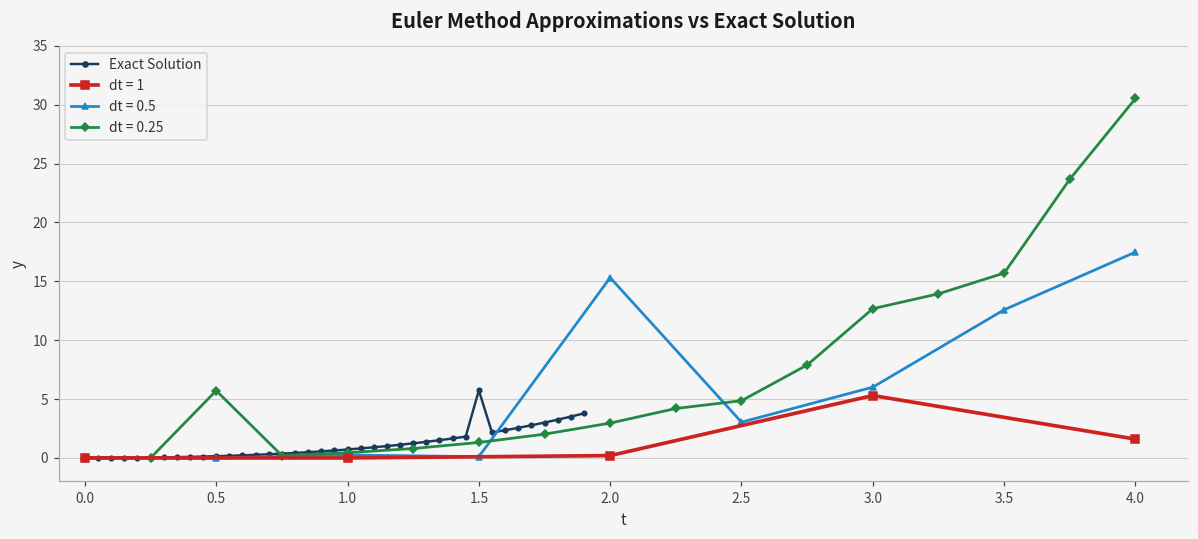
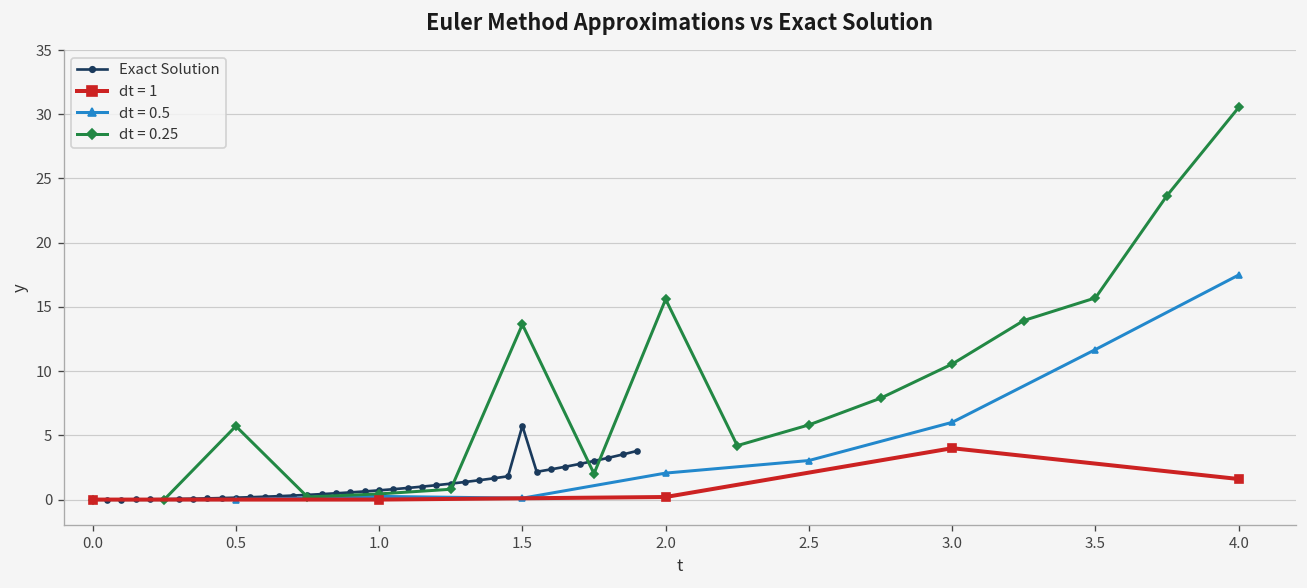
  {
    "Exact Solution": {
      "1.0": 0.7,
      "1.5": 5.7
    },
    "dt = 1": {
      "1.0": 0.0,
      "2.0": 0.2,
-     "3.0": 5.3,
+     "3.0": 4.0,
      "4.0": 1.6
    },
    "dt = 0.5": {
      "1.5": 0.1,
-     "2.0": 15.3,
+     "2.0": 2.1,
      "2.5": 3.0,
      "3.0": 6.0,
-     "3.5": 12.6,
+     "3.5": 11.7,
      "4.0": 17.5
    },
    "dt = 0.25": {
      "0.5": 5.7,
-     "1.5": 1.3,
-     "2.0": 3.0,
-     "2.5": 4.9,
-     "3.0": 12.7,
+     "1.5": 13.6,
+     "2.0": 15.6,
+     "2.5": 5.8,
+     "3.0": 10.6,
      "3.5": 15.7,
      "4.0": 30.5
    }
  }
